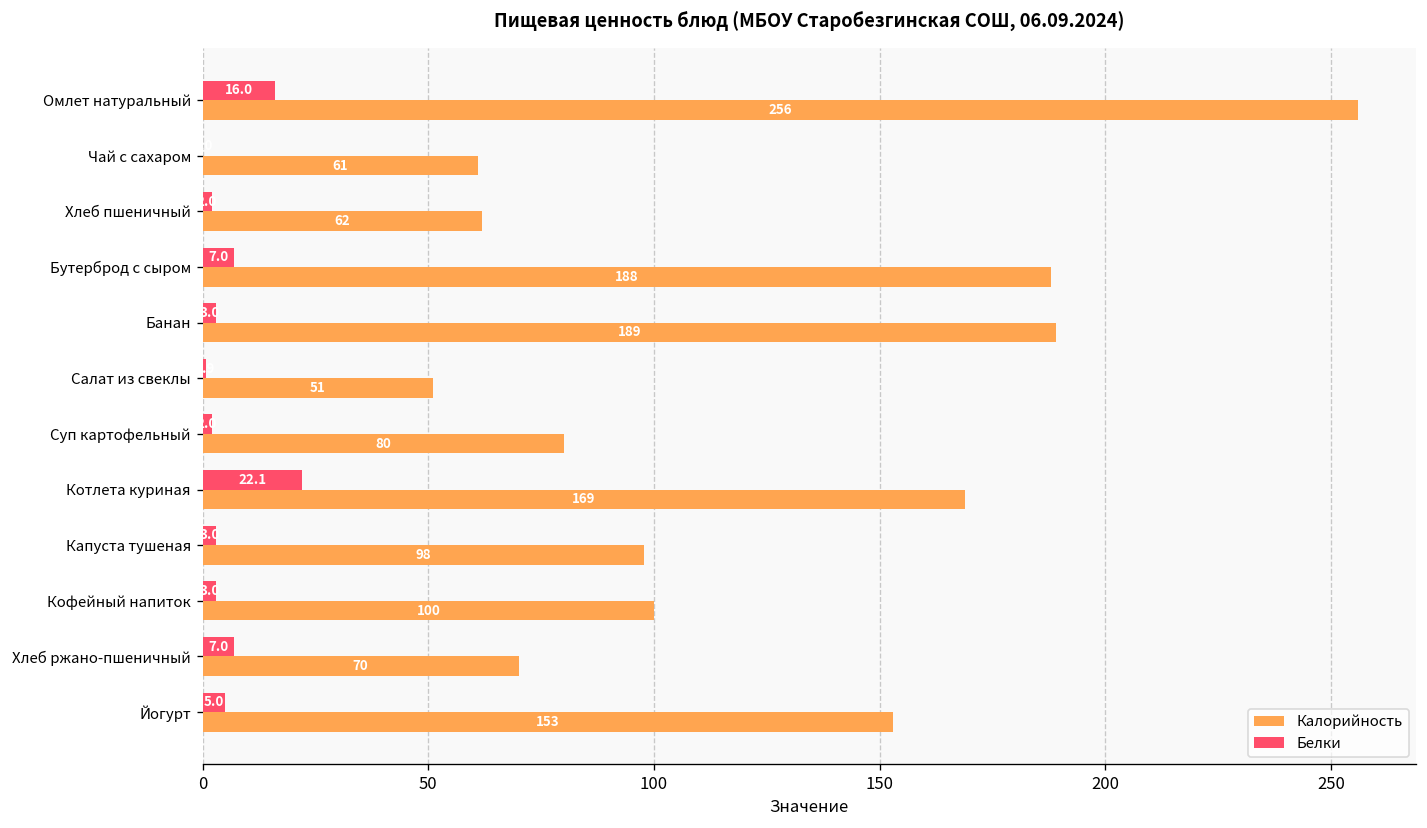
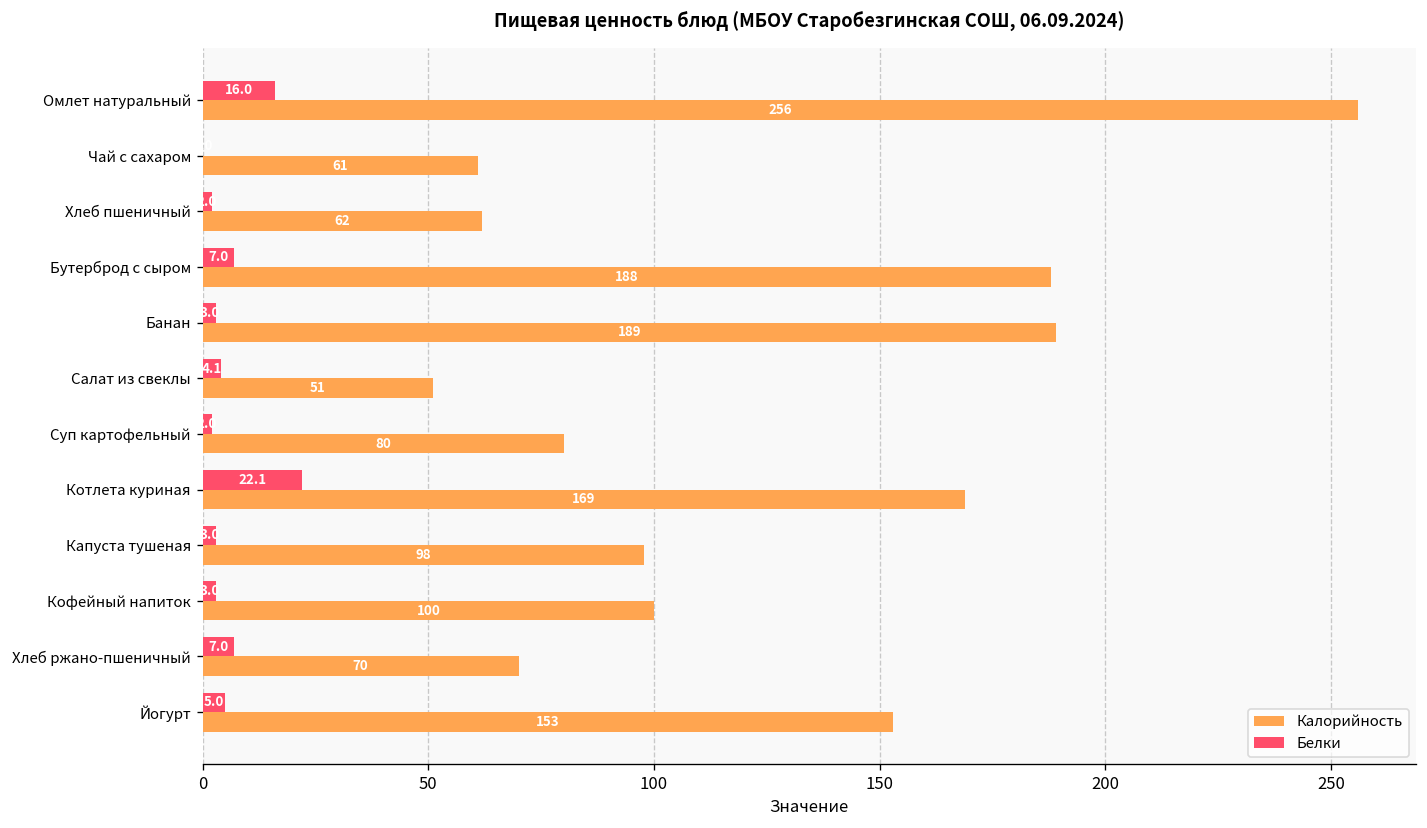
  {
    "Калорийность": {
      "Омлет натуральный": 256,
      "Чай с сахаром": 61,
      "Хлеб пшеничный": 62,
      "Бутерброд с сыром": 188,
      "Банан": 189,
      "Салат из свеклы": 51,
      "Суп картофельный": 80,
      "Котлета куриная": 169,
      "Капуста тушеная": 98,
      "Кофейный напиток": 100,
      "Хлеб ржано-пшеничный": 70,
      "Йогурт": 153
    },
    "Белки": {
      "Чай с сахаром": 0,
      "Хлеб пшеничный": 2,
-     "Салат из свеклы": 1,
+     "Салат из свеклы": 4,
      "Суп картофельный": 2
    }
  }
